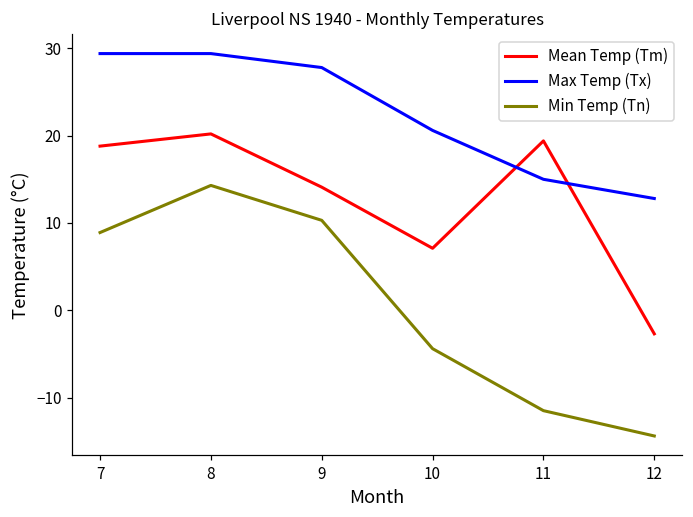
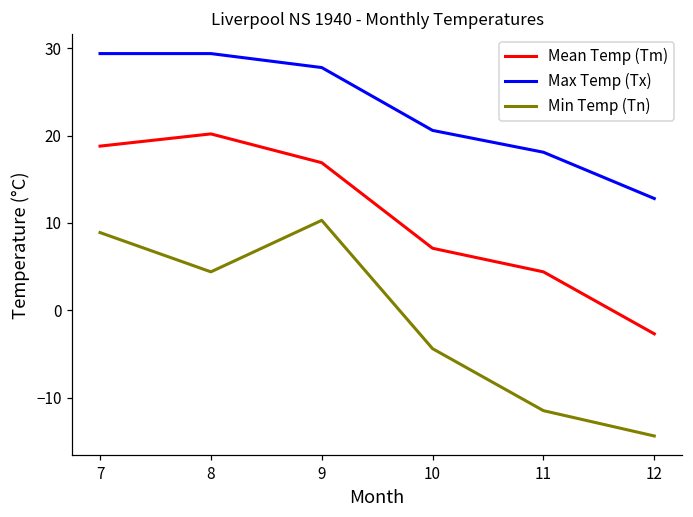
  {
    "Mean Temp (Tm)": {
      "7": 19,
      "8": 20,
-     "9": 14,
+     "9": 17,
      "10": 7,
-     "11": 19,
+     "11": 4,
      "12": -3
    },
    "Max Temp (Tx)": {
      "7": 29,
      "8": 29,
      "9": 28,
      "10": 21,
-     "11": 15,
+     "11": 18,
      "12": 13
    },
    "Min Temp (Tn)": {
      "7": 9,
-     "8": 14,
+     "8": 4,
      "9": 10,
      "10": -4,
      "11": -12,
      "12": -14
    }
  }
